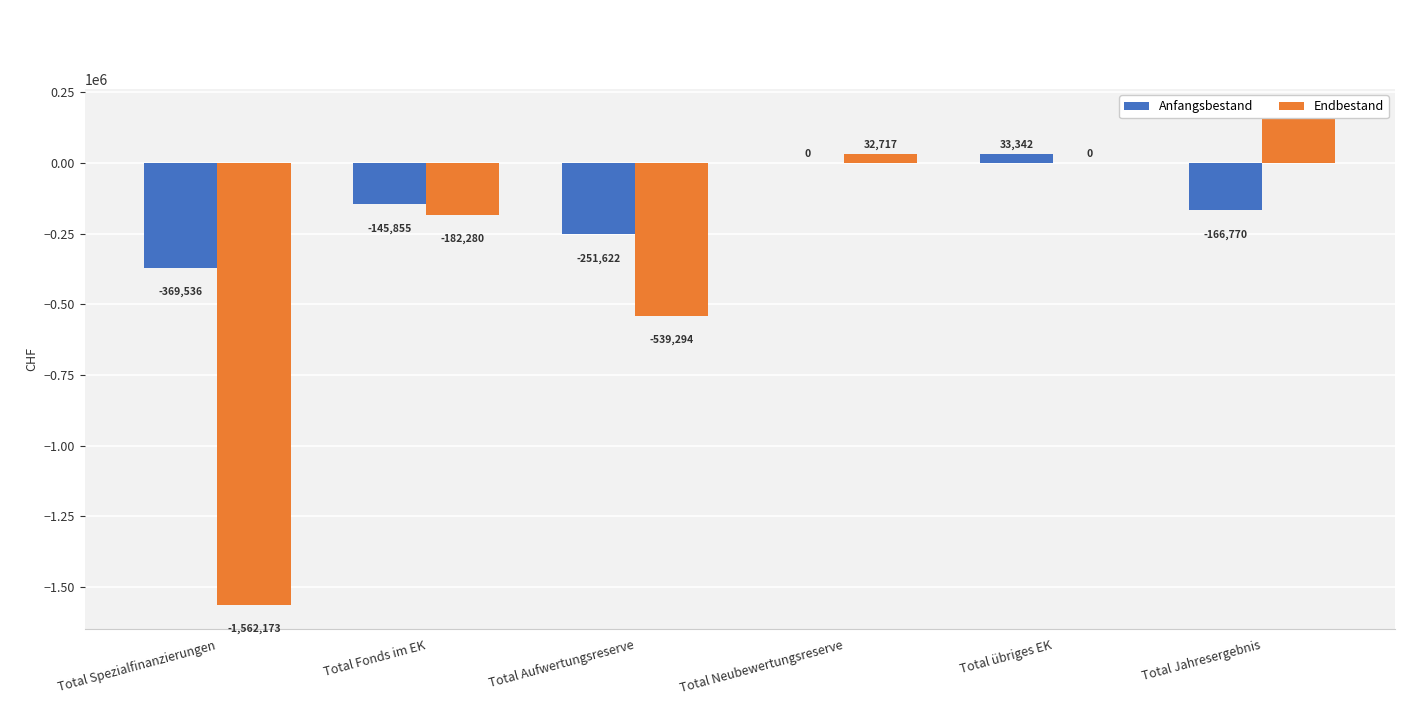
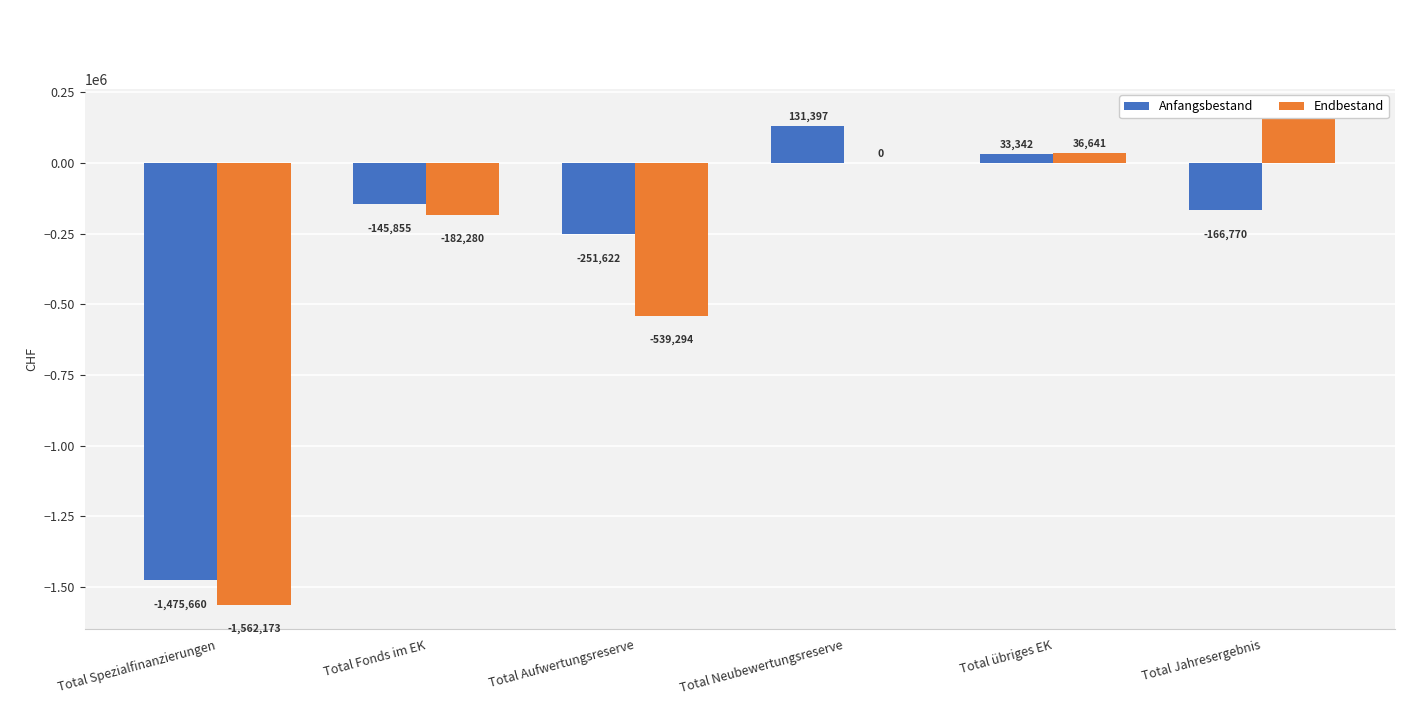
  {
    "Anfangsbestand": {
-     "Total Spezialfinanzierungen": "-369,536",
+     "Total Spezialfinanzierungen": "-1,475,660",
      "Total Fonds im EK": "-145,855",
      "Total Aufwertungsreserve": "-251,622",
-     "Total Neubewertungsreserve": "0",
+     "Total Neubewertungsreserve": "131,397",
      "Total übriges EK": "33,342",
      "Total Jahresergebnis": "-166,770"
    },
    "Endbestand": {
      "Total Spezialfinanzierungen": "-1,562,173",
      "Total Fonds im EK": "-182,280",
      "Total Aufwertungsreserve": "-539,294",
-     "Total Neubewertungsreserve": "32,717",
-     "Total übriges EK": "0"
+     "Total Neubewertungsreserve": "0",
+     "Total übriges EK": "36,641"
    }
  }
